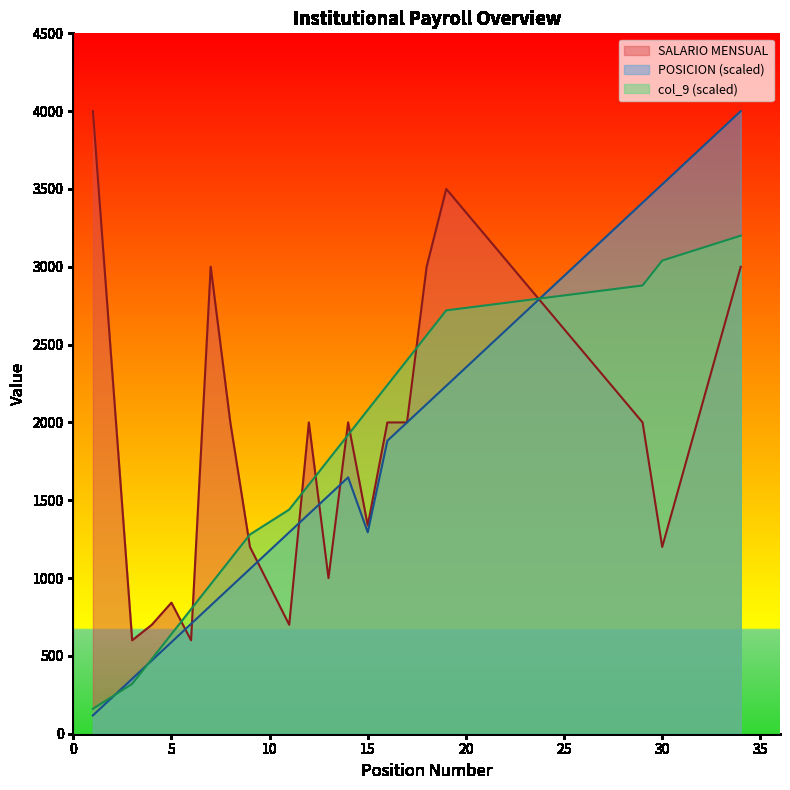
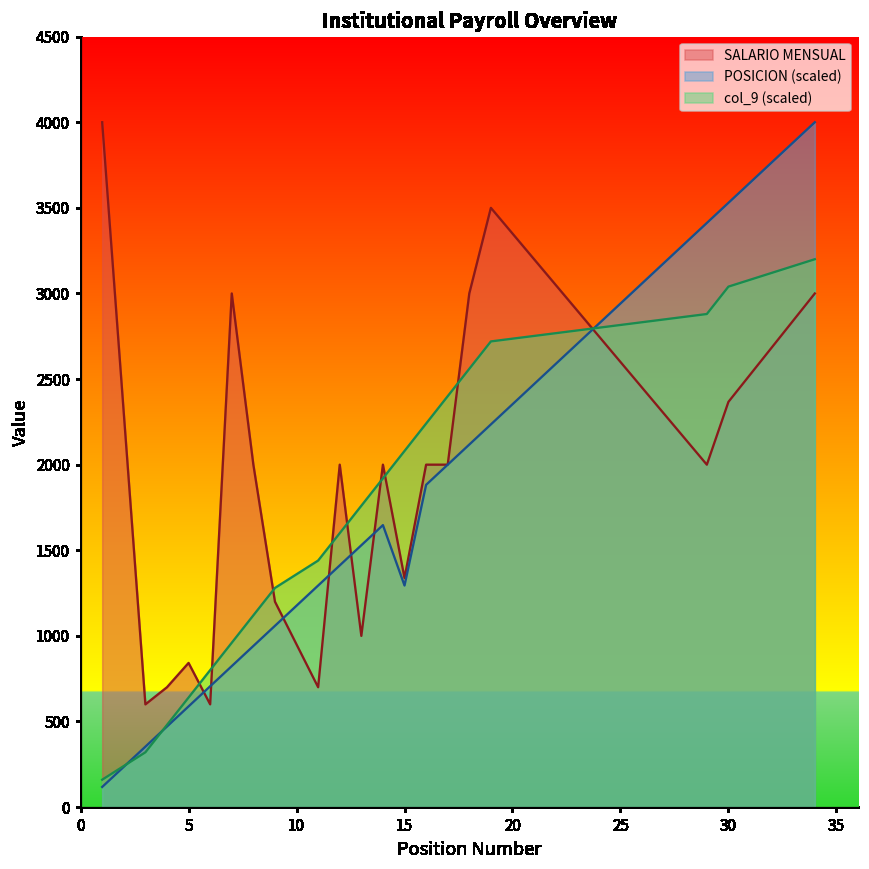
  {
    "SALARIO MENSUAL": {
      "5": 840,
      "15": 1340,
-     "30": 1200
+     "30": 2370
    },
    "POSICION (scaled)": {
      "5": 590,
      "15": 1290,
      "30": 3530
    },
    "col_9 (scaled)": {
      "5": 640,
      "15": 2080,
      "30": 3040
    }
  }
